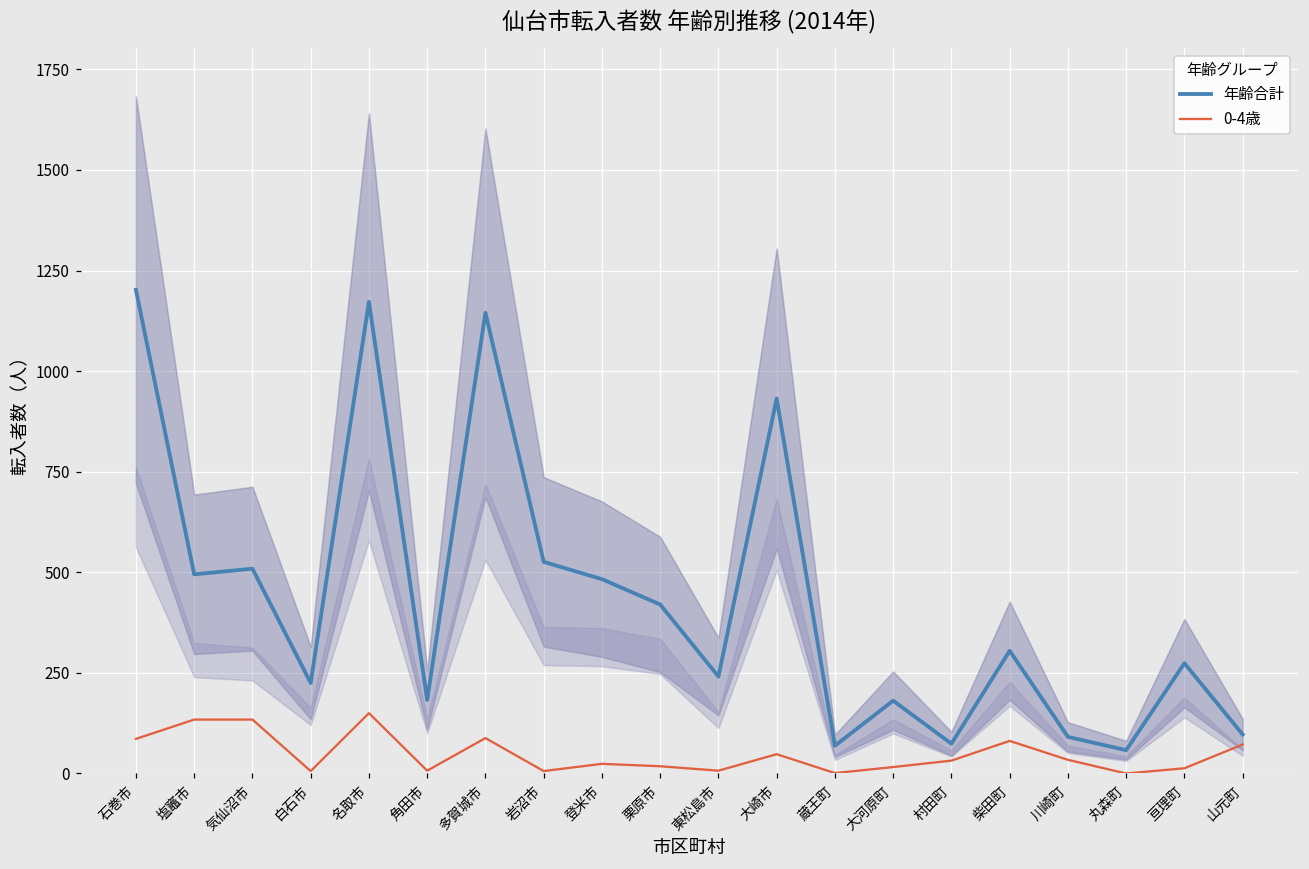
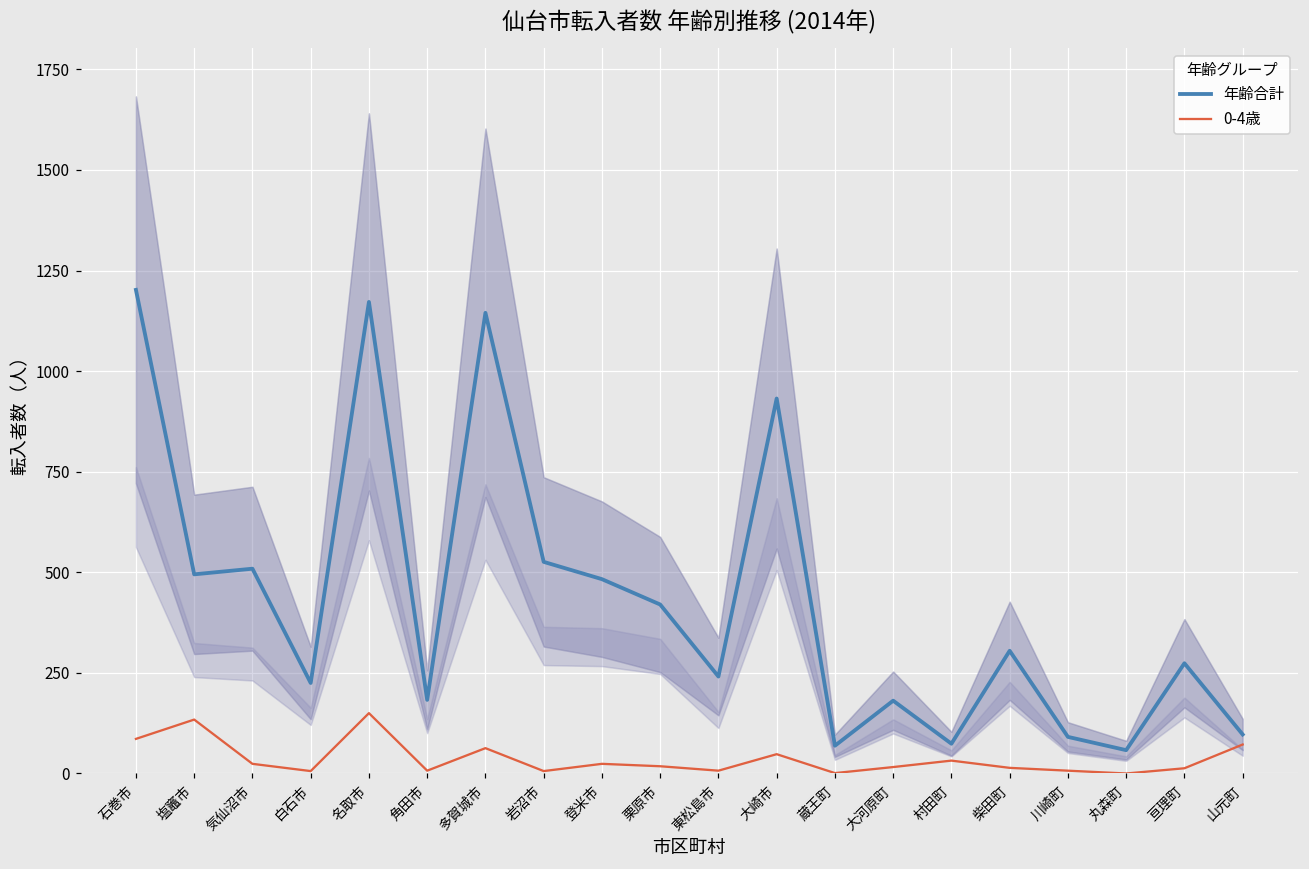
  {
    "0-4歳": {
      "石巻市": 90,
      "塩竈市": 130,
-     "気仙沼市": 130,
+     "気仙沼市": 20,
      "白石市": 10,
      "名取市": 150,
      "角田市": 10,
-     "多賀城市": 90,
+     "多賀城市": 60,
      "岩沼市": 10,
      "登米市": 20,
      "栗原市": 20,
      "東松島市": 10,
      "大崎市": 50,
      "蔵王町": 0,
      "大河原町": 20,
      "村田町": 30,
-     "柴田町": 80,
-     "川崎町": 30,
+     "柴田町": 10,
+     "川崎町": 10,
      "丸森町": 0,
      "亘理町": 10,
      "山元町": 70
    }
  }
